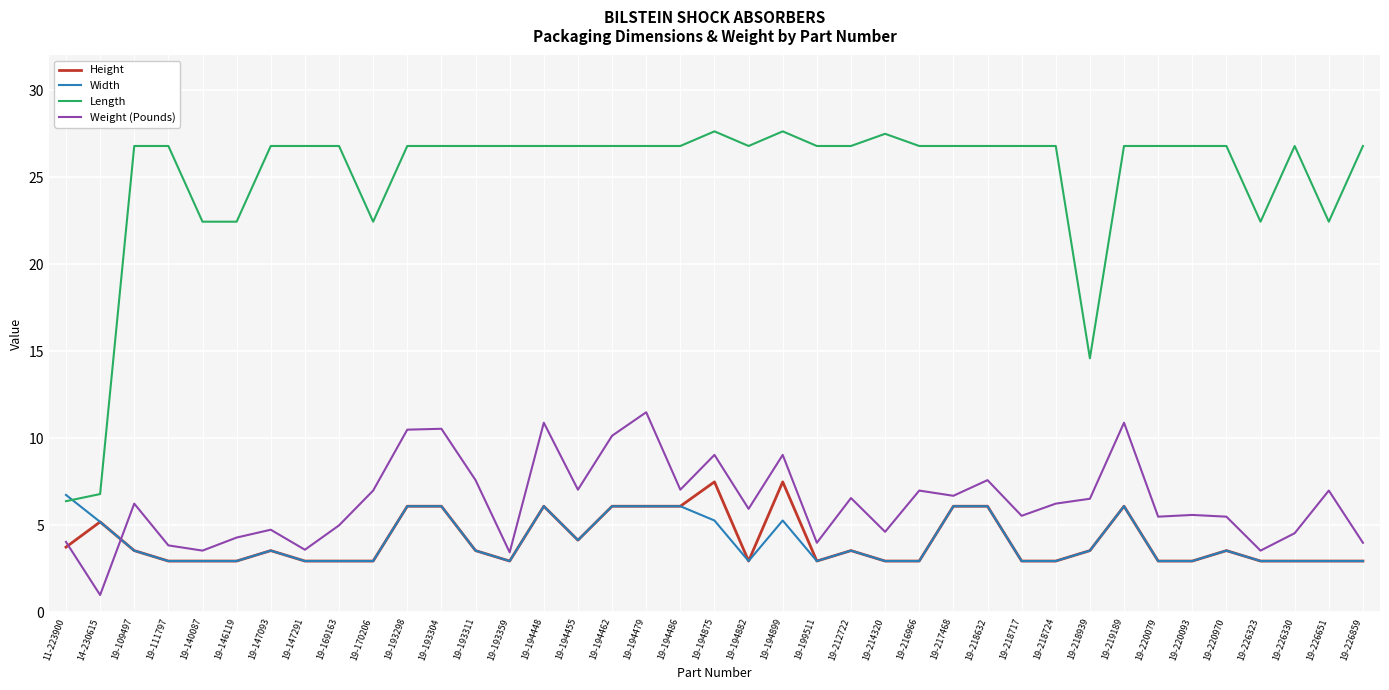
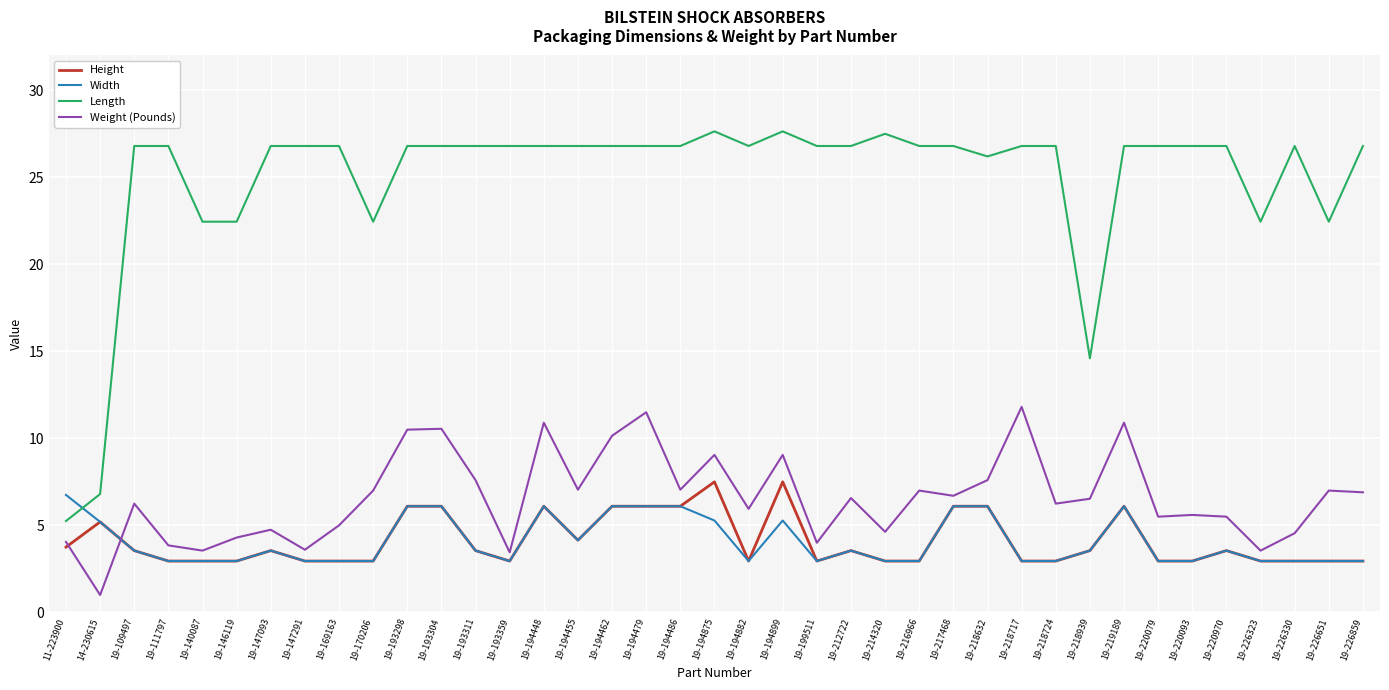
  {
    "Height": {
      "11-223900": 3.8,
      "19-194875": 7.5,
      "19-194899": 7.5
    },
    "Width": {
      "11-223900": 6.8,
      "19-194875": 5.3,
      "19-194899": 5.3
    },
    "Length": {
-     "11-223900": 6.4,
+     "11-223900": 5.3,
      "14-230615": 6.8,
      "19-109497": 26.8,
      "19-111797": 26.8,
      "19-140087": 22.5,
      "19-146119": 22.5,
      "19-147093": 26.8,
      "19-147291": 26.8,
      "19-169163": 26.8,
      "19-170206": 22.5,
      "19-193298": 26.8,
      "19-193304": 26.8,
      "19-193311": 26.8,
      "19-193359": 26.8,
      "19-194448": 26.8,
      "19-194455": 26.8,
      "19-194462": 26.8,
      "19-194479": 26.8,
      "19-194486": 26.8,
      "19-194875": 27.6,
      "19-194882": 26.8,
      "19-194899": 27.6,
      "19-199511": 26.8,
      "19-212722": 26.8,
      "19-214320": 27.5,
      "19-216966": 26.8,
      "19-217468": 26.8,
-     "19-218632": 26.8,
+     "19-218632": 26.2,
      "19-218717": 26.8,
      "19-218724": 26.8,
      "19-218939": 14.6,
      "19-219189": 26.8,
      "19-220079": 26.8,
      "19-220093": 26.8,
      "19-220970": 26.8,
      "19-226323": 22.5,
      "19-226330": 26.8,
      "19-226651": 22.5,
      "19-226859": 26.8
    },
    "Weight (Pounds)": {
      "11-223900": 4.1,
      "14-230615": 1.0,
      "19-109497": 6.3,
      "19-111797": 3.9,
      "19-140087": 3.6,
      "19-146119": 4.3,
      "19-147093": 4.8,
      "19-147291": 3.6,
      "19-169163": 5.0,
      "19-170206": 7.0,
      "19-193298": 10.5,
      "19-193304": 10.6,
      "19-193311": 7.6,
      "19-193359": 3.5,
      "19-194448": 10.9,
      "19-194455": 7.1,
      "19-194462": 10.2,
      "19-194479": 11.5,
      "19-194486": 7.1,
      "19-194875": 9.1,
      "19-194882": 6.0,
      "19-194899": 9.1,
      "19-199511": 4.0,
      "19-212722": 6.6,
      "19-214320": 4.6,
      "19-216966": 7.0,
      "19-217468": 6.7,
      "19-218632": 7.6,
-     "19-218717": 5.6,
+     "19-218717": 11.8,
      "19-218724": 6.3,
      "19-218939": 6.5,
      "19-219189": 10.9,
      "19-220079": 5.5,
      "19-220093": 5.6,
      "19-220970": 5.5,
      "19-226323": 3.6,
      "19-226330": 4.6,
      "19-226651": 7.0,
-     "19-226859": 4.0
+     "19-226859": 6.9
    }
  }
